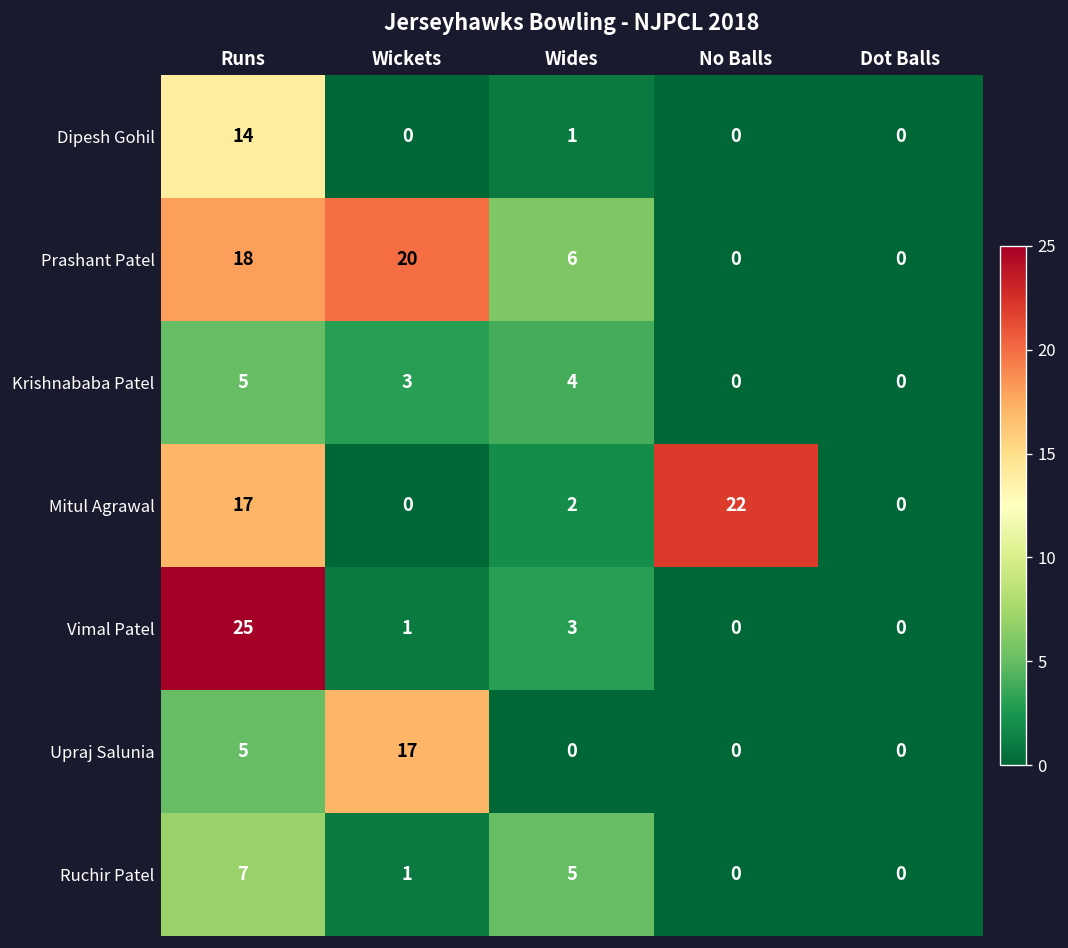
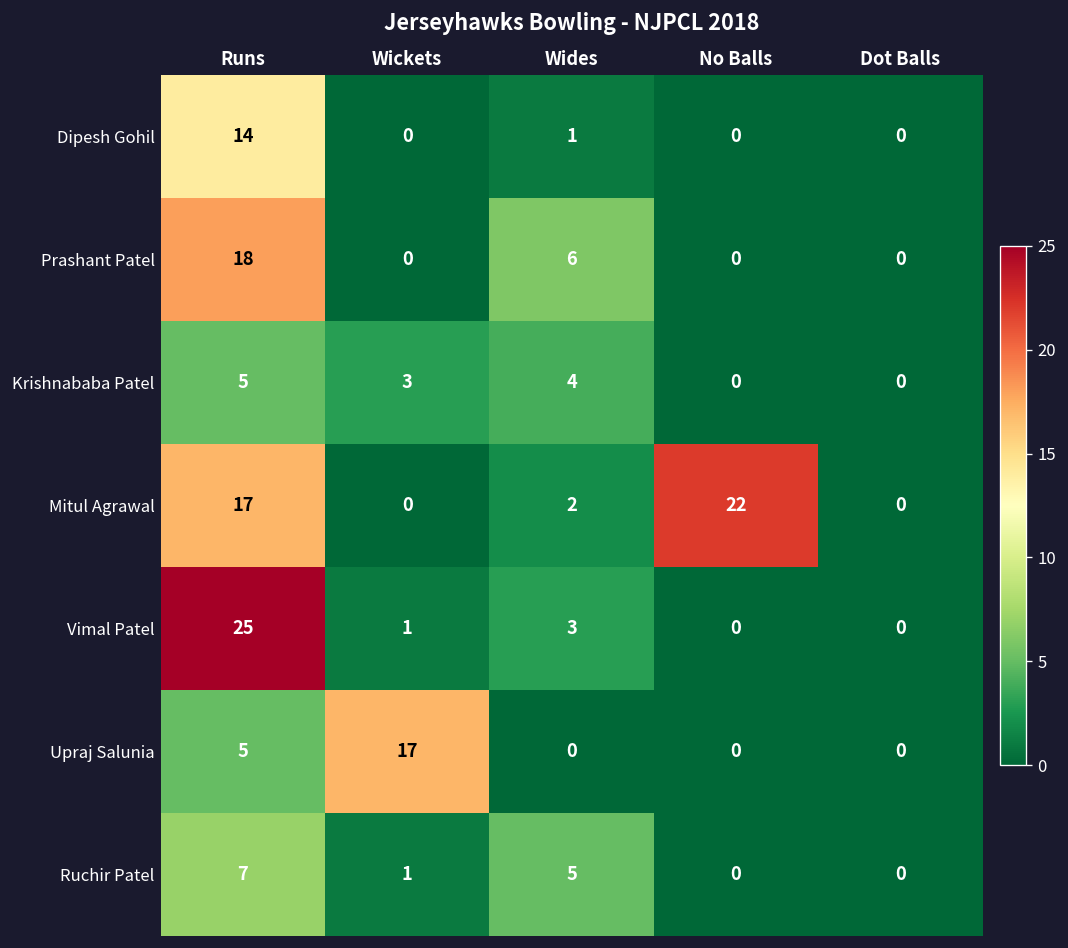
  {
    "Dipesh Gohil": {
      "Runs": 14,
      "Wickets": 0,
      "Wides": 1,
      "No Balls": 0,
      "Dot Balls": 0
    },
    "Prashant Patel": {
      "Runs": 18,
-     "Wickets": 20,
+     "Wickets": 0,
      "Wides": 6,
      "No Balls": 0,
      "Dot Balls": 0
    },
    "Krishnababa Patel": {
      "Runs": 5,
      "Wickets": 3,
      "Wides": 4,
      "No Balls": 0,
      "Dot Balls": 0
    },
    "Mitul Agrawal": {
      "Runs": 17,
      "Wickets": 0,
      "Wides": 2,
      "No Balls": 22,
      "Dot Balls": 0
    },
    "Vimal Patel": {
      "Runs": 25,
      "Wickets": 1,
      "Wides": 3,
      "No Balls": 0,
      "Dot Balls": 0
    },
    "Upraj Salunia": {
      "Runs": 5,
      "Wickets": 17,
      "Wides": 0,
      "No Balls": 0,
      "Dot Balls": 0
    },
    "Ruchir Patel": {
      "Runs": 7,
      "Wickets": 1,
      "Wides": 5,
      "No Balls": 0,
      "Dot Balls": 0
    }
  }
